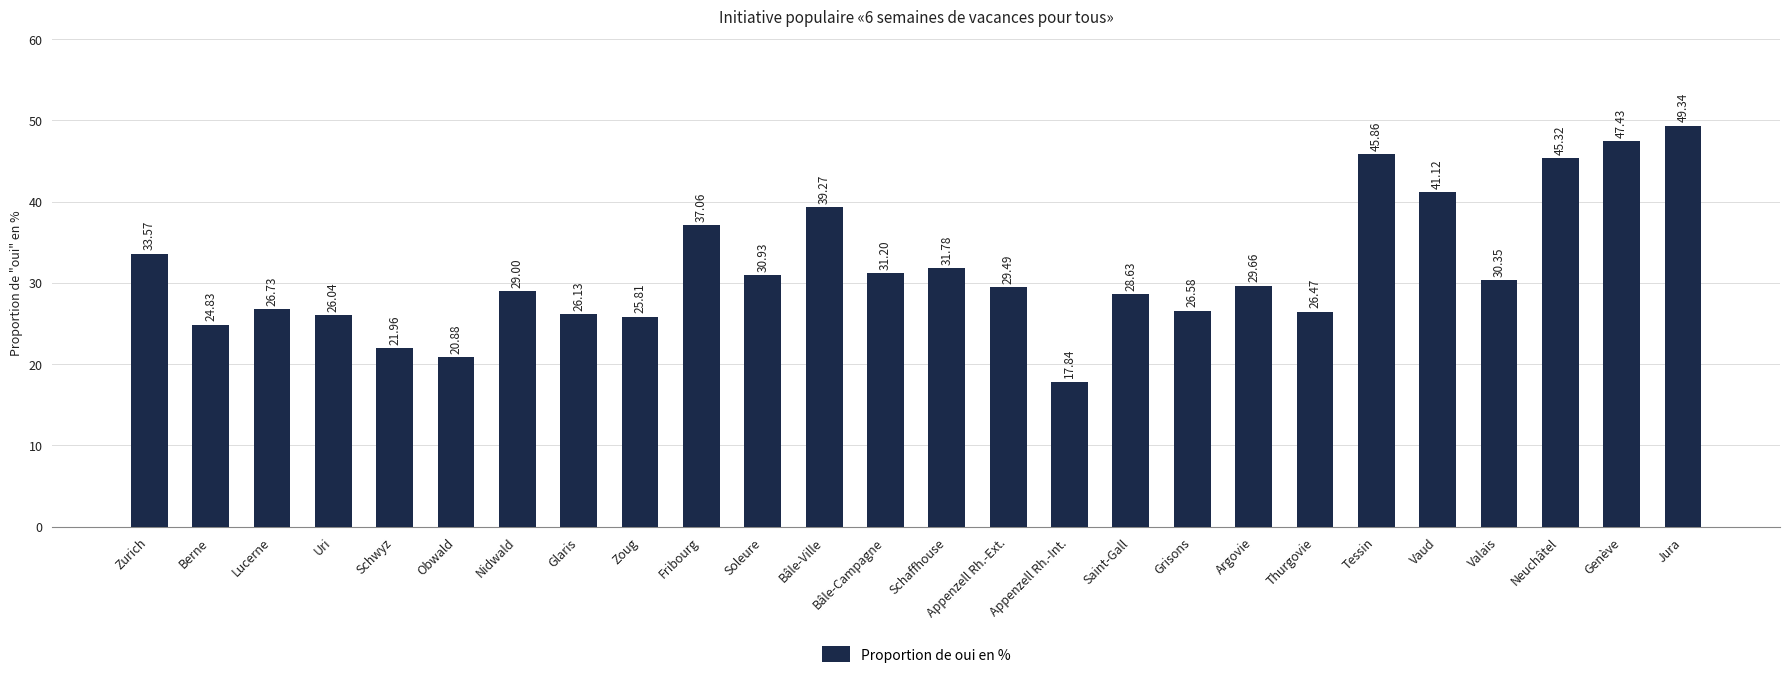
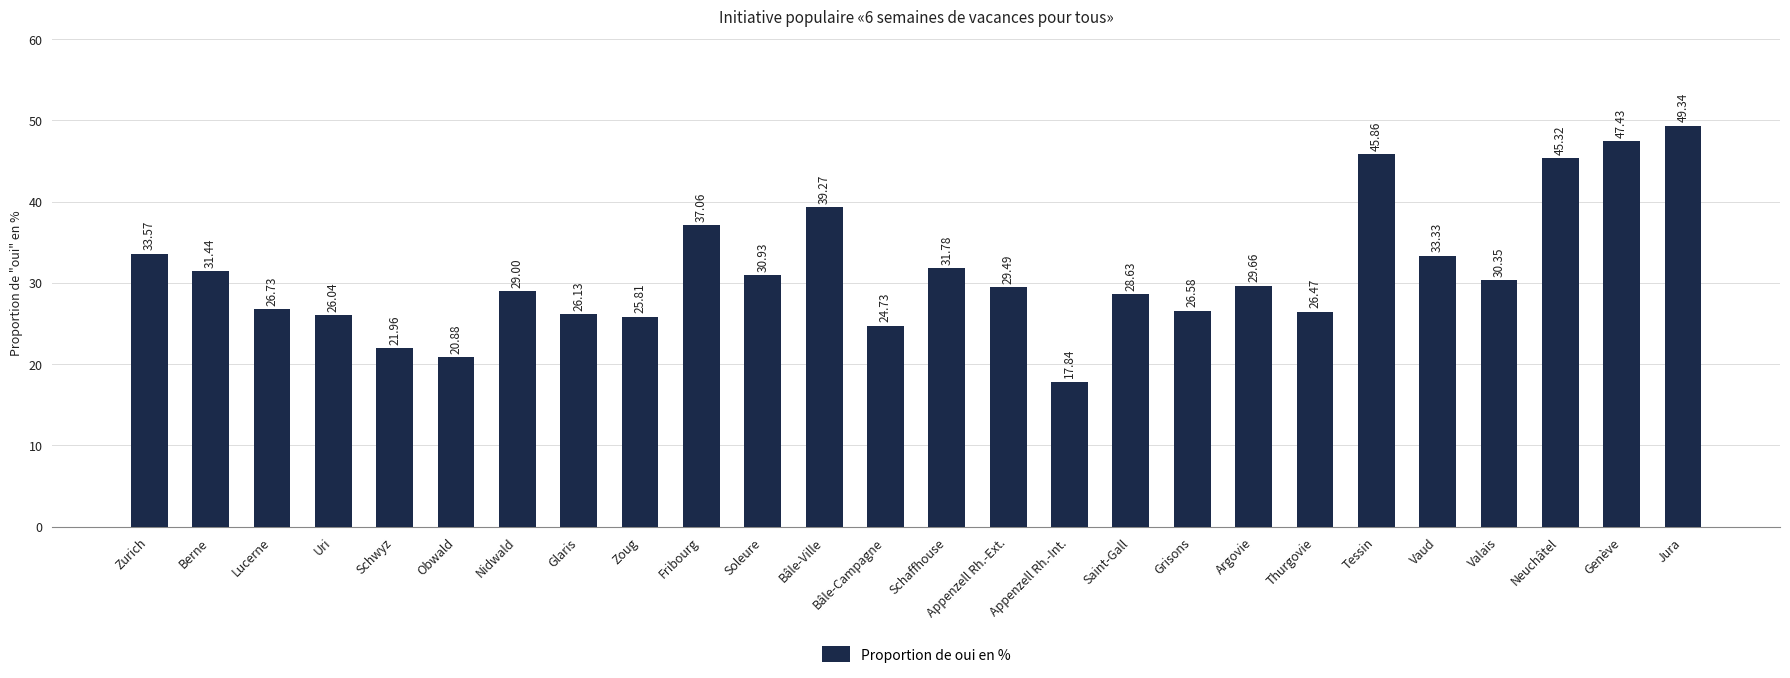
  {
    "Zurich": 33.57,
-   "Berne": 24.83,
+   "Berne": 31.44,
    "Lucerne": 26.73,
    "Uri": 26.04,
    "Schwyz": 21.96,
    "Obwald": 20.88,
    "Nidwald": 29.00,
    "Glaris": 26.13,
    "Zoug": 25.81,
    "Fribourg": 37.06,
    "Soleure": 30.93,
    "Bâle-Ville": 39.27,
-   "Bâle-Campagne": 31.20,
+   "Bâle-Campagne": 24.73,
    "Schaffhouse": 31.78,
    "Appenzell Rh.-Ext.": 29.49,
    "Appenzell Rh.-Int.": 17.84,
    "Saint-Gall": 28.63,
    "Grisons": 26.58,
    "Argovie": 29.66,
    "Thurgovie": 26.47,
    "Tessin": 45.86,
-   "Vaud": 41.12,
+   "Vaud": 33.33,
    "Valais": 30.35,
    "Neuchâtel": 45.32,
    "Genève": 47.43,
    "Jura": 49.34
  }
